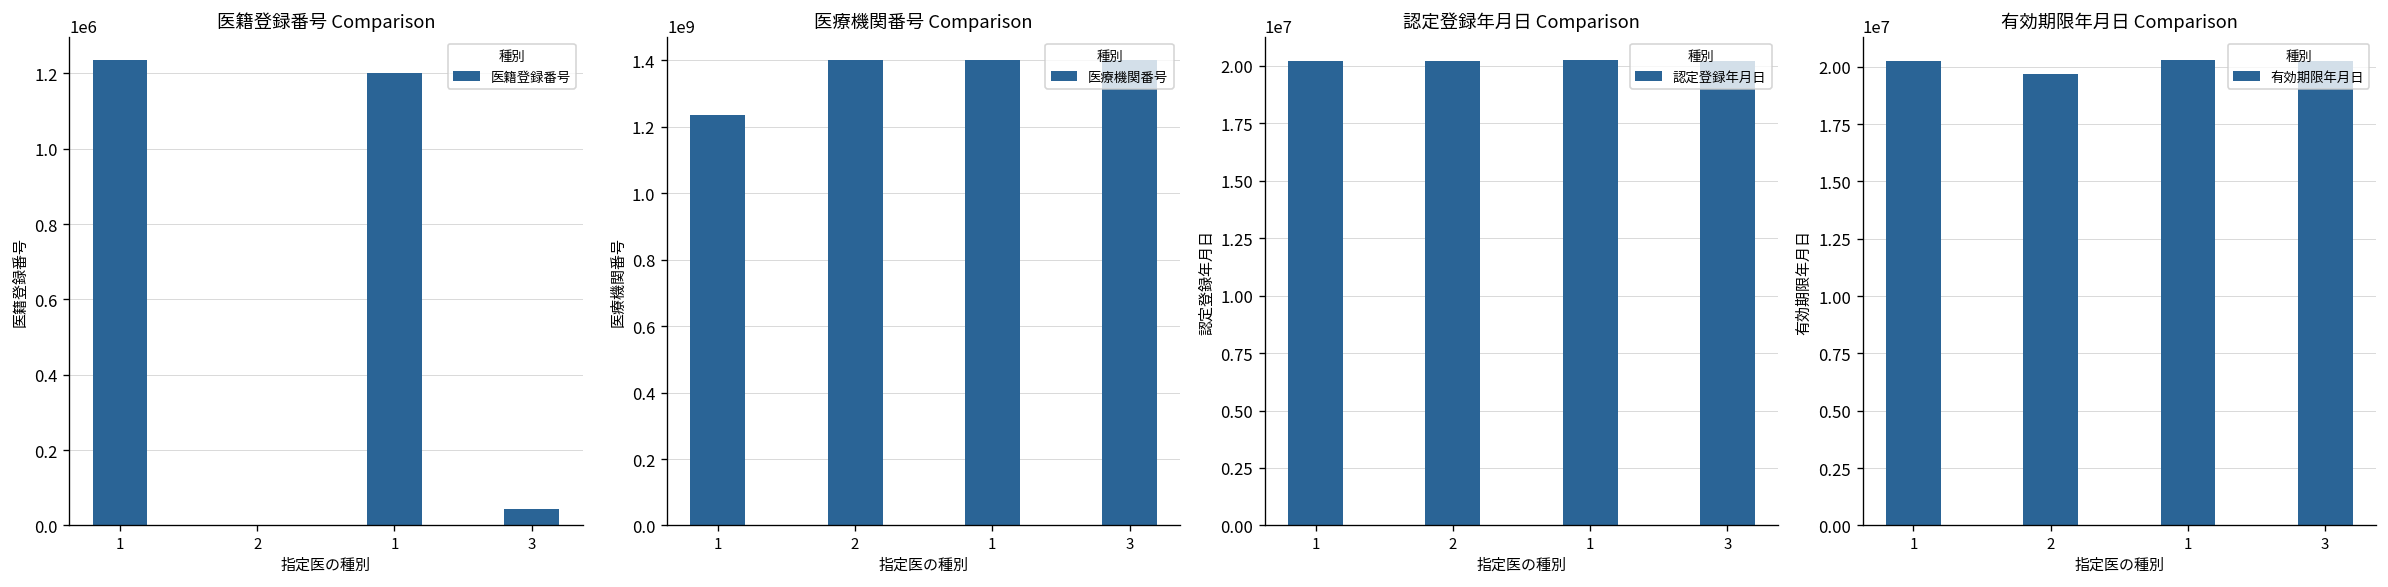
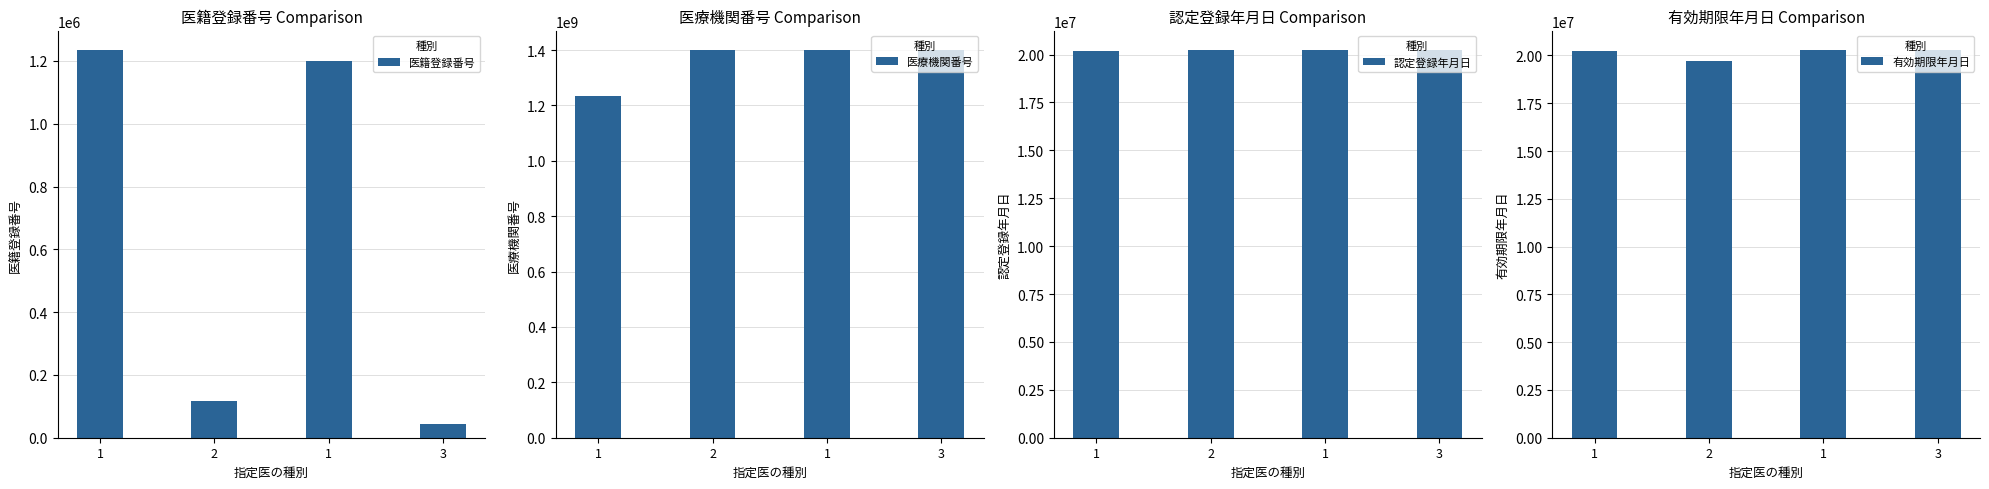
  {
    "医籍登録番号 Comparison": {
-     "2": 0,
+     "2": 120000,
      "3": 40000
    },
    "医療機関番号 Comparison": {
      "2": 1400000000
    },
    "認定登録年月日 Comparison": {
      "2": 20200000
    },
    "有効期限年月日 Comparison": {
      "2": 19700000
    }
  }
